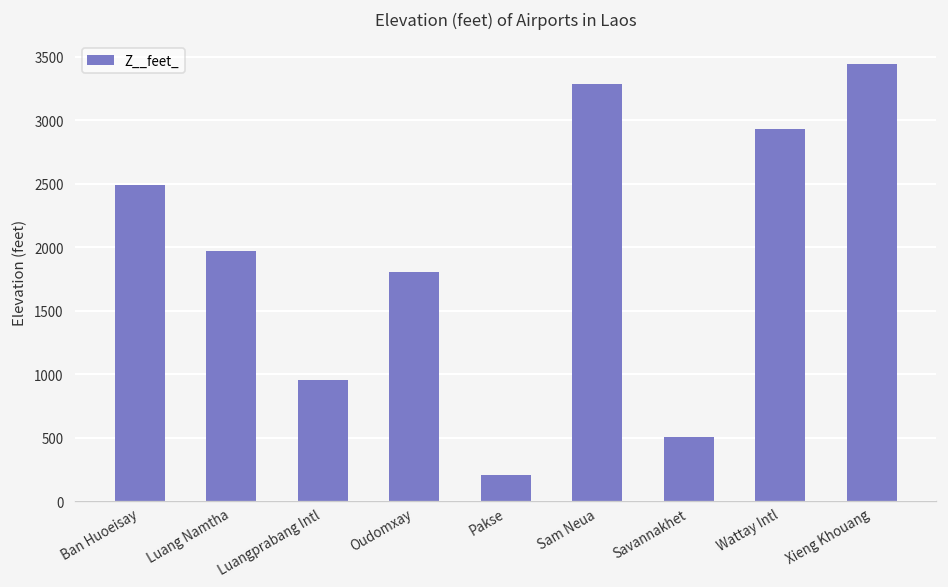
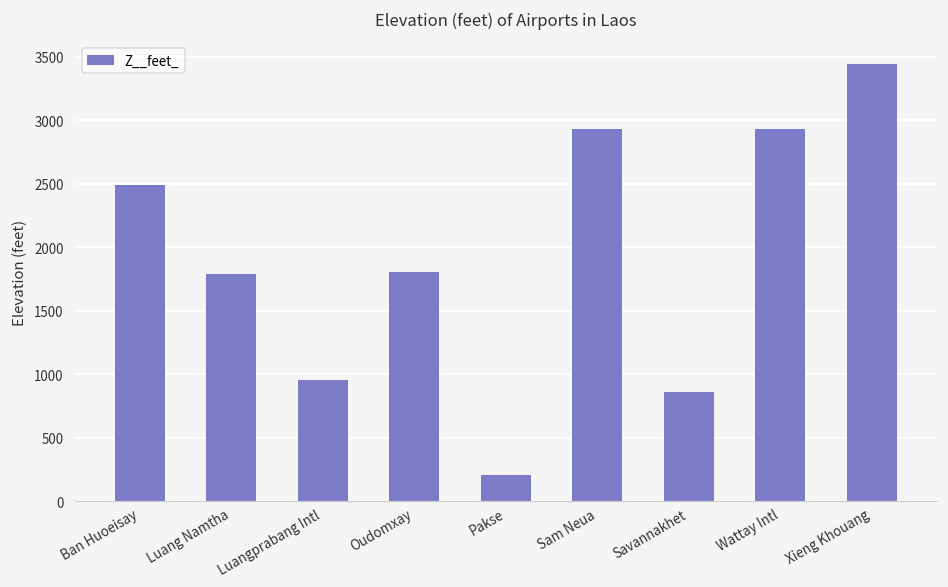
  {
    "Ban Huoeisay": 2490,
-   "Luang Namtha": 1970,
+   "Luang Namtha": 1790,
    "Luangprabang Intl": 960,
    "Oudomxay": 1800,
    "Pakse": 210,
-   "Sam Neua": 3280,
-   "Savannakhet": 510,
+   "Sam Neua": 2930,
+   "Savannakhet": 860,
    "Wattay Intl": 2930,
    "Xieng Khouang": 3450
  }
